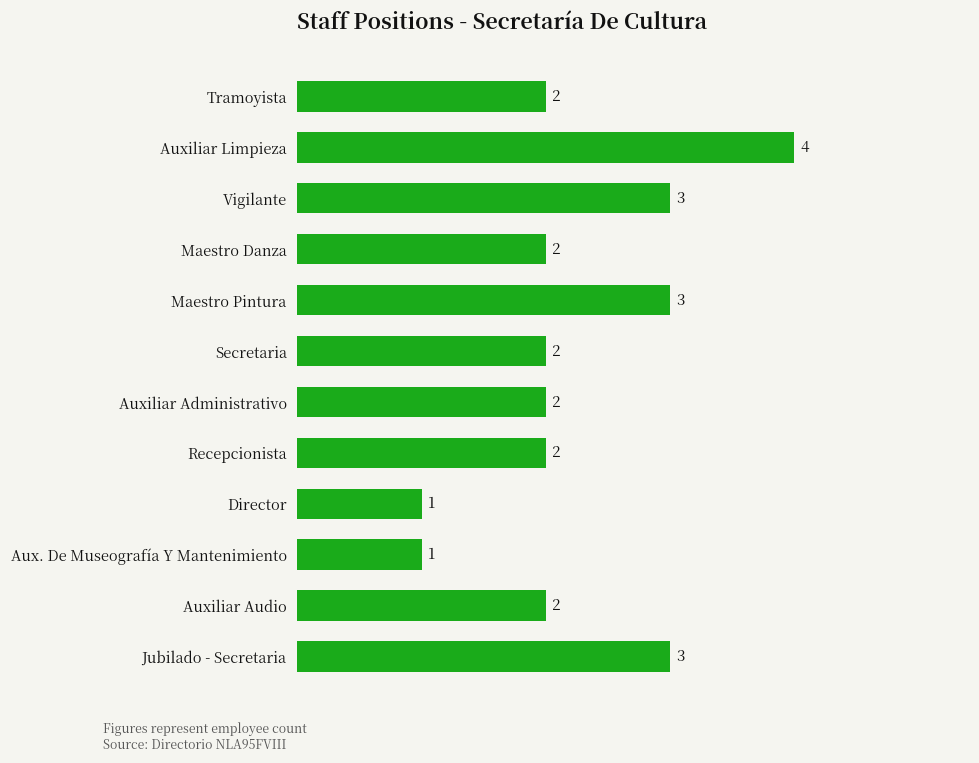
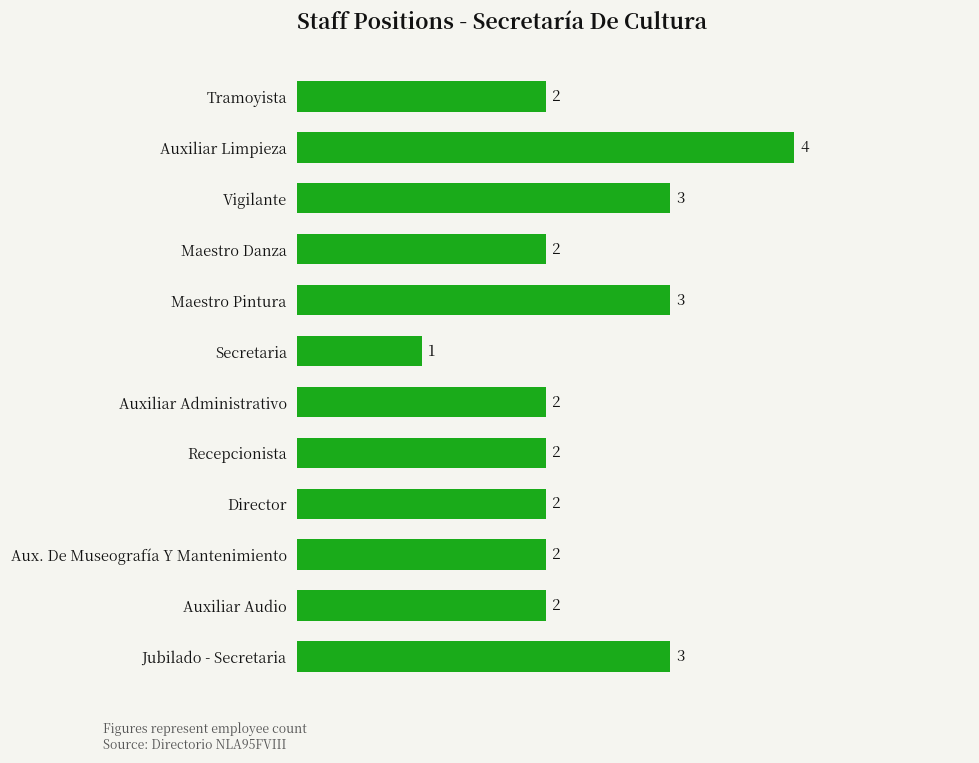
  {
    "Tramoyista": 2,
    "Auxiliar Limpieza": 4,
    "Vigilante": 3,
    "Maestro Danza": 2,
    "Maestro Pintura": 3,
-   "Secretaria": 2,
+   "Secretaria": 1,
    "Auxiliar Administrativo": 2,
    "Recepcionista": 2,
-   "Director": 1,
-   "Aux. De Museografía Y Mantenimiento": 1,
+   "Director": 2,
+   "Aux. De Museografía Y Mantenimiento": 2,
    "Auxiliar Audio": 2,
    "Jubilado - Secretaria": 3
  }
